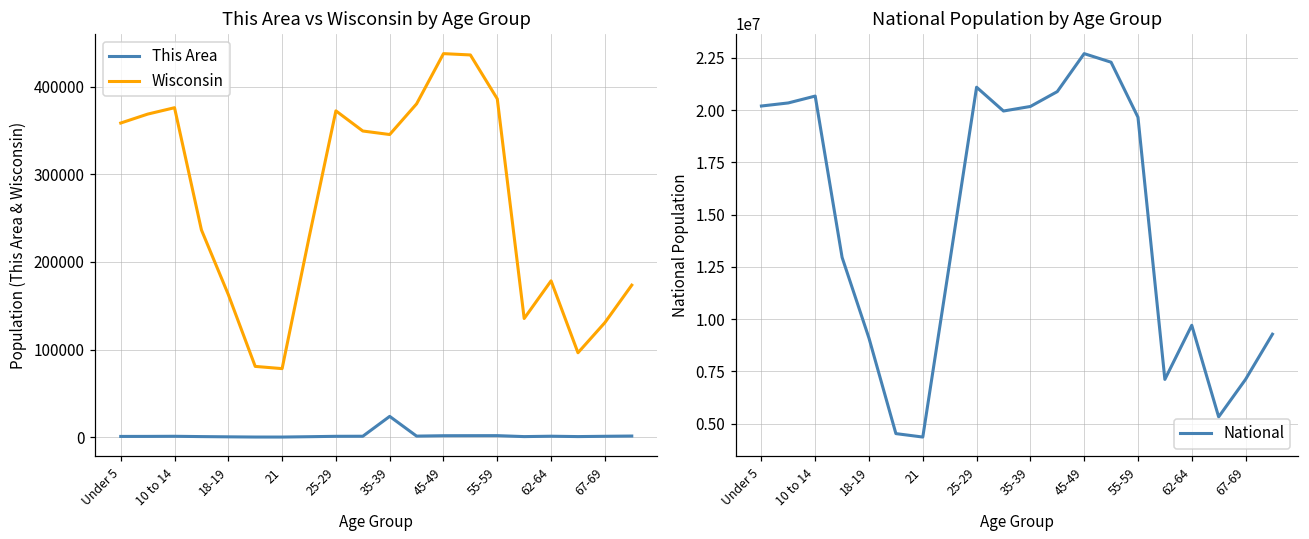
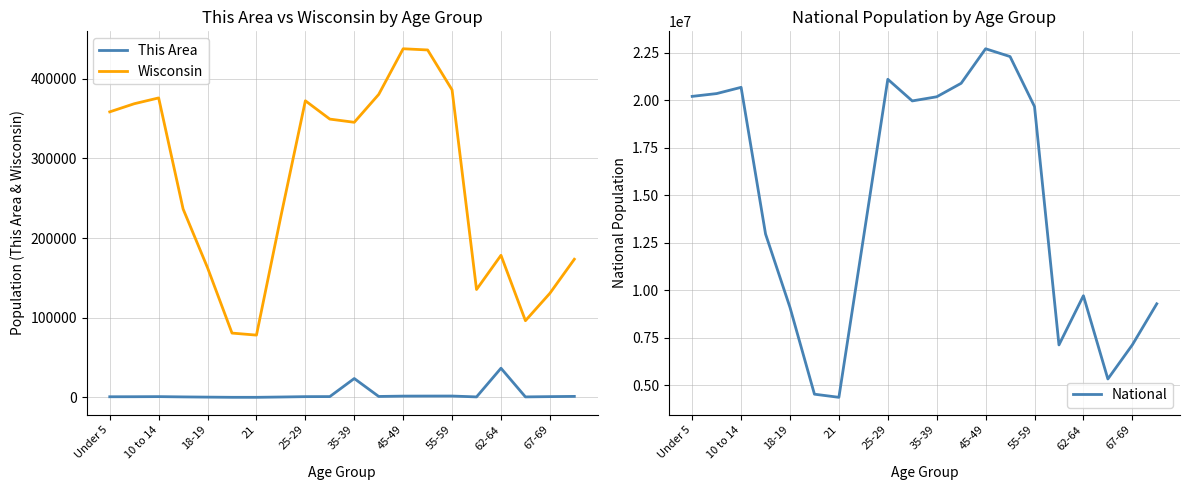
  {
    "This Area vs Wisconsin by Age Group": {
      "This Area": {
        "Under 5": 0,
        "10 to 14": 0,
        "18-19": 0,
        "21": 0,
        "25-29": 0,
        "35-39": 20000,
        "45-49": 0,
        "55-59": 0,
-       "62-64": 0,
+       "62-64": 40000,
        "67-69": 0
      },
      "Wisconsin": {
        "Under 5": 360000,
        "10 to 14": 380000,
        "18-19": 160000,
        "21": 80000,
        "25-29": 370000,
        "35-39": 350000,
        "45-49": 440000,
        "55-59": 390000,
        "62-64": 180000,
        "67-69": 130000
      }
    },
    "National Population by Age Group": {
      "Under 5": 20200000,
      "10 to 14": 20700000,
      "18-19": 9100000,
      "21": 4400000,
      "25-29": 21100000,
      "35-39": 20200000,
      "45-49": 22700000,
      "55-59": 19700000,
      "62-64": 9700000,
      "67-69": 7100000
    }
  }
